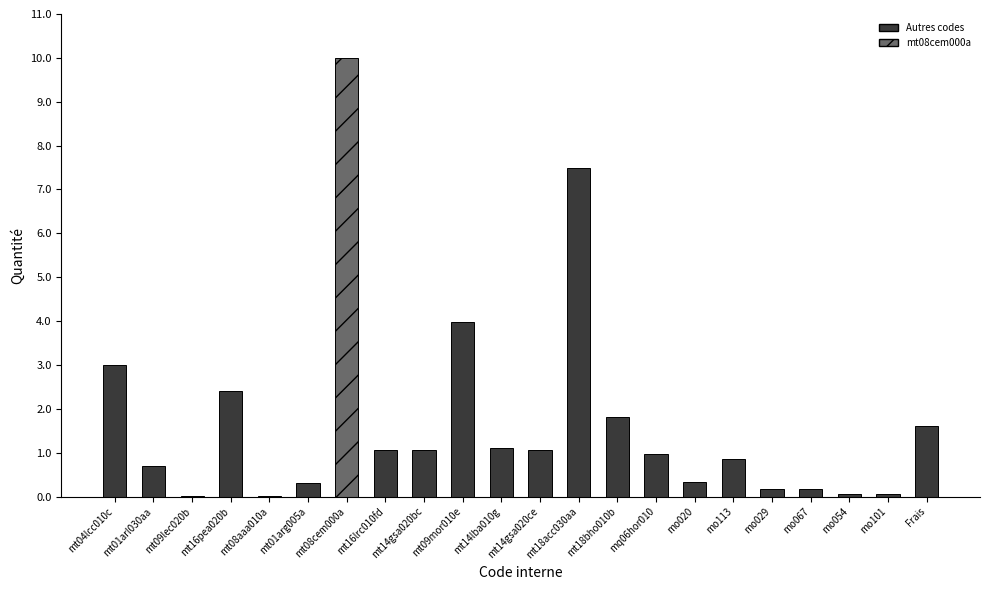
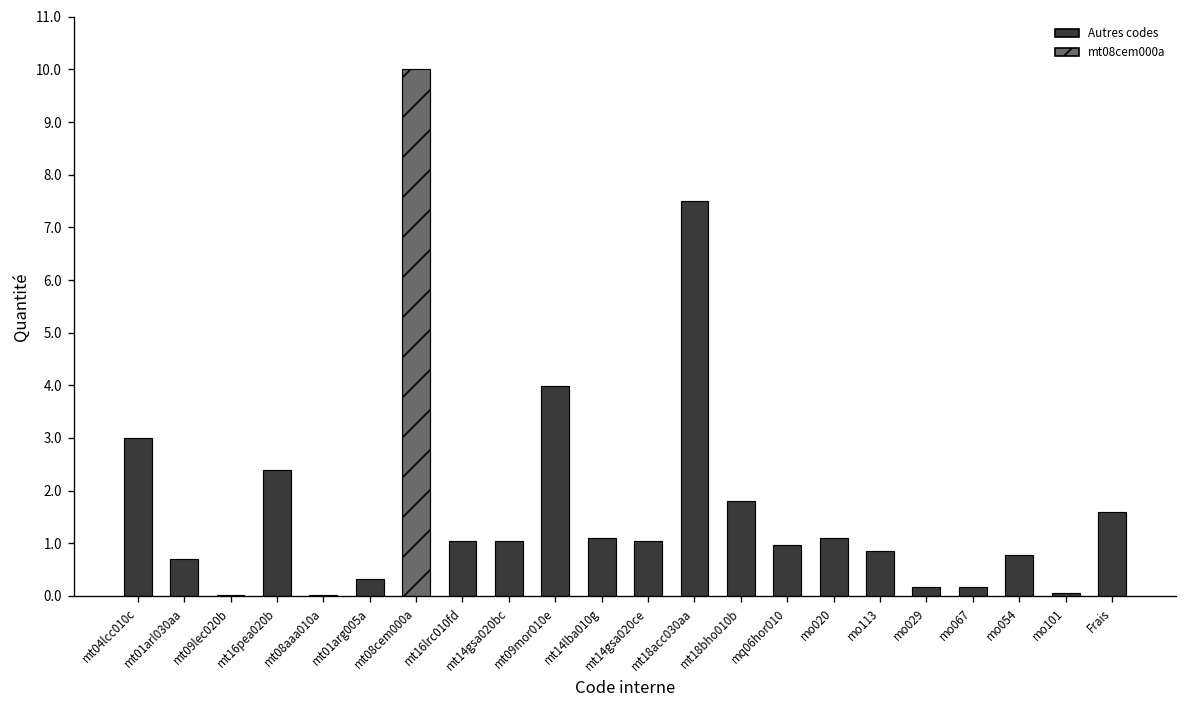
  {
    "mt04lcc010c": 3.0,
    "mt01arl030aa": 0.7,
    "mt16pea020b": 2.4,
    "mt01arg005a": 0.3,
    "mt08cem000a": 10.0,
    "mt16lrc010fd": 1.1,
    "mt14gsa020bc": 1.1,
    "mt09mor010e": 4.0,
    "mt14lba010g": 1.1,
    "mt14gsa020ce": 1.1,
    "mt18acc030aa": 7.5,
    "mt18bho010b": 1.8,
    "mq06hor010": 1.0,
-   "mo020": 0.3,
+   "mo020": 1.1,
    "mo113": 0.9,
    "mo029": 0.2,
    "mo067": 0.2,
-   "mo054": 0.1,
+   "mo054": 0.8,
    "mo101": 0.1,
    "Frais": 1.6
  }
